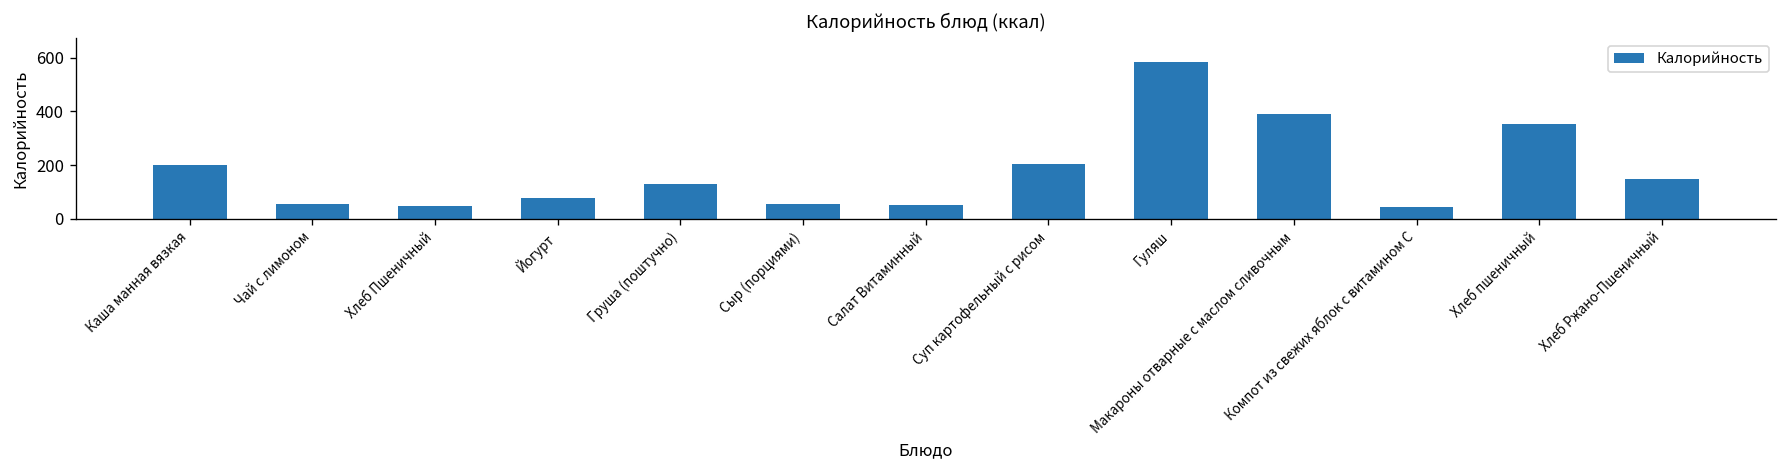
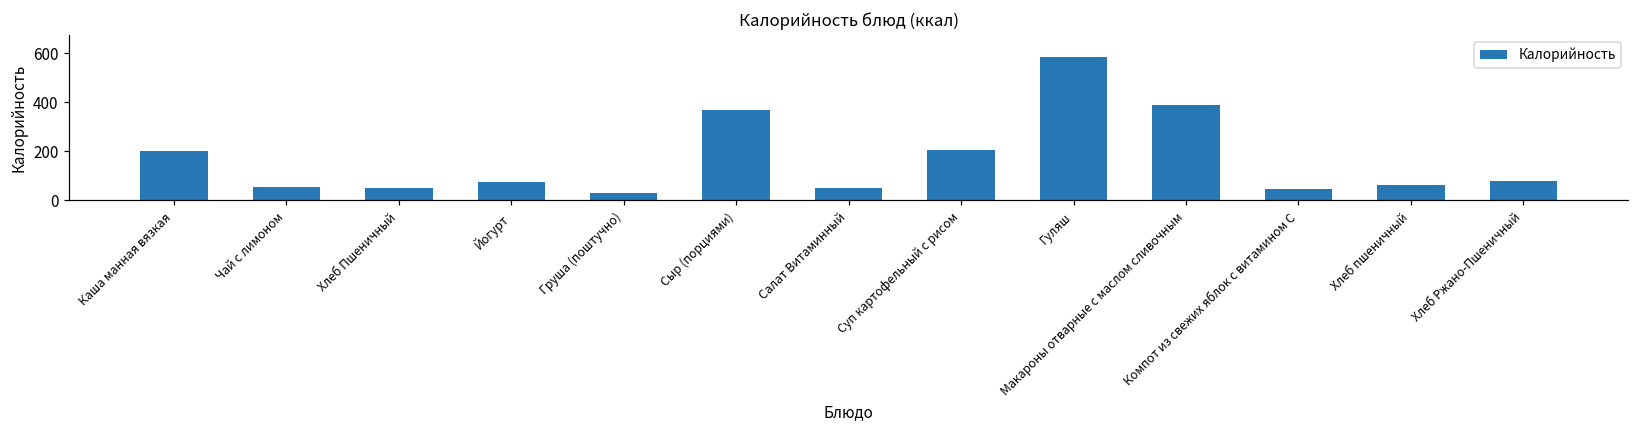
  {
    "Каша манная вязкая": 200,
    "Чай с лимоном": 50,
    "Хлеб Пшеничный": 50,
    "Йогурт": 80,
-   "Груша (поштучно)": 130,
-   "Сыр (порциями)": 50,
+   "Груша (поштучно)": 30,
+   "Сыр (порциями)": 370,
    "Салат Витаминный": 50,
    "Суп картофельный с рисом": 210,
    "Гуляш": 590,
    "Макароны отварные с маслом сливочным": 390,
    "Компот из свежих яблок с витамином С": 40,
-   "Хлеб пшеничный": 350,
-   "Хлеб Ржано-Пшеничный": 150
+   "Хлеб пшеничный": 60,
+   "Хлеб Ржано-Пшеничный": 80
  }
